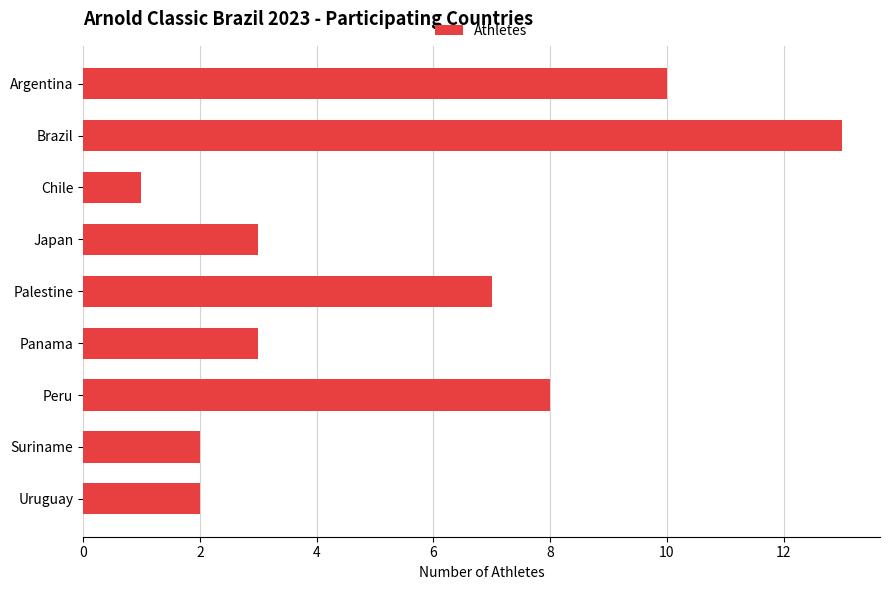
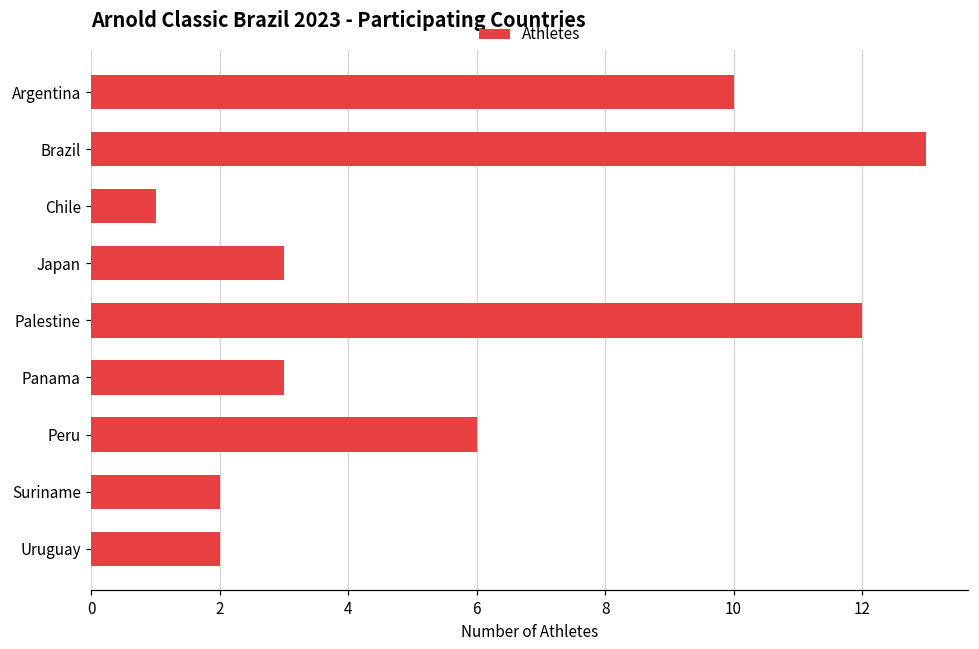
  {
    "Argentina": 10,
    "Brazil": 13,
    "Chile": 1,
    "Japan": 3,
-   "Palestine": 7,
+   "Palestine": 12,
    "Panama": 3,
-   "Peru": 8,
+   "Peru": 6,
    "Suriname": 2,
    "Uruguay": 2
  }
